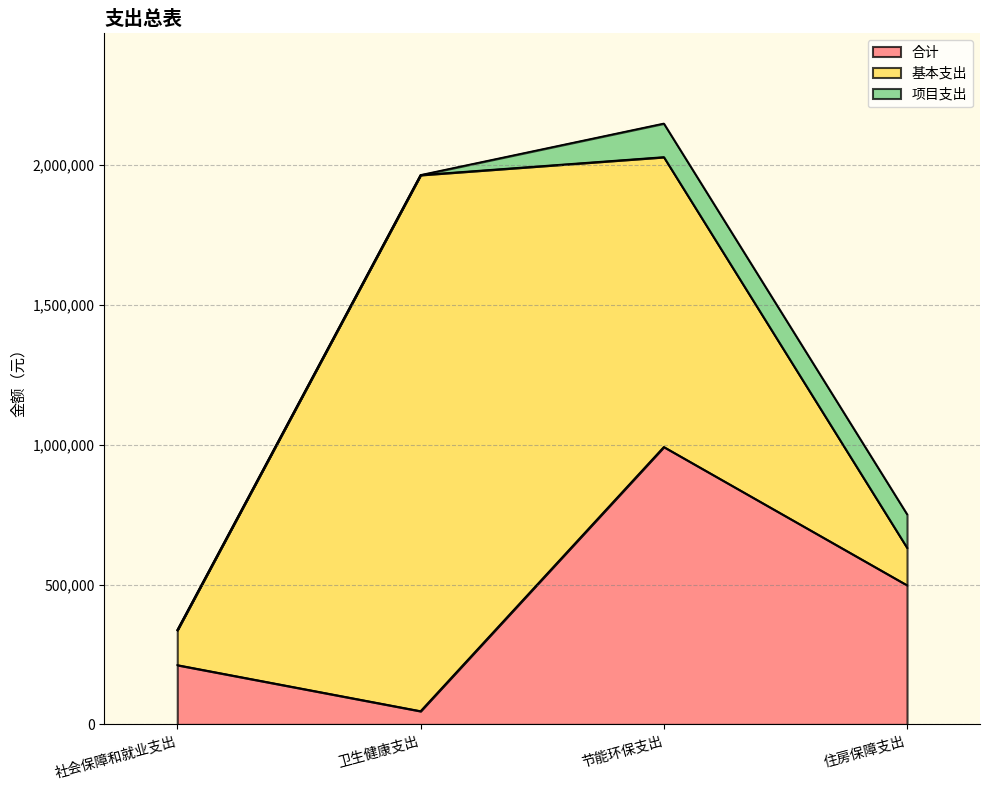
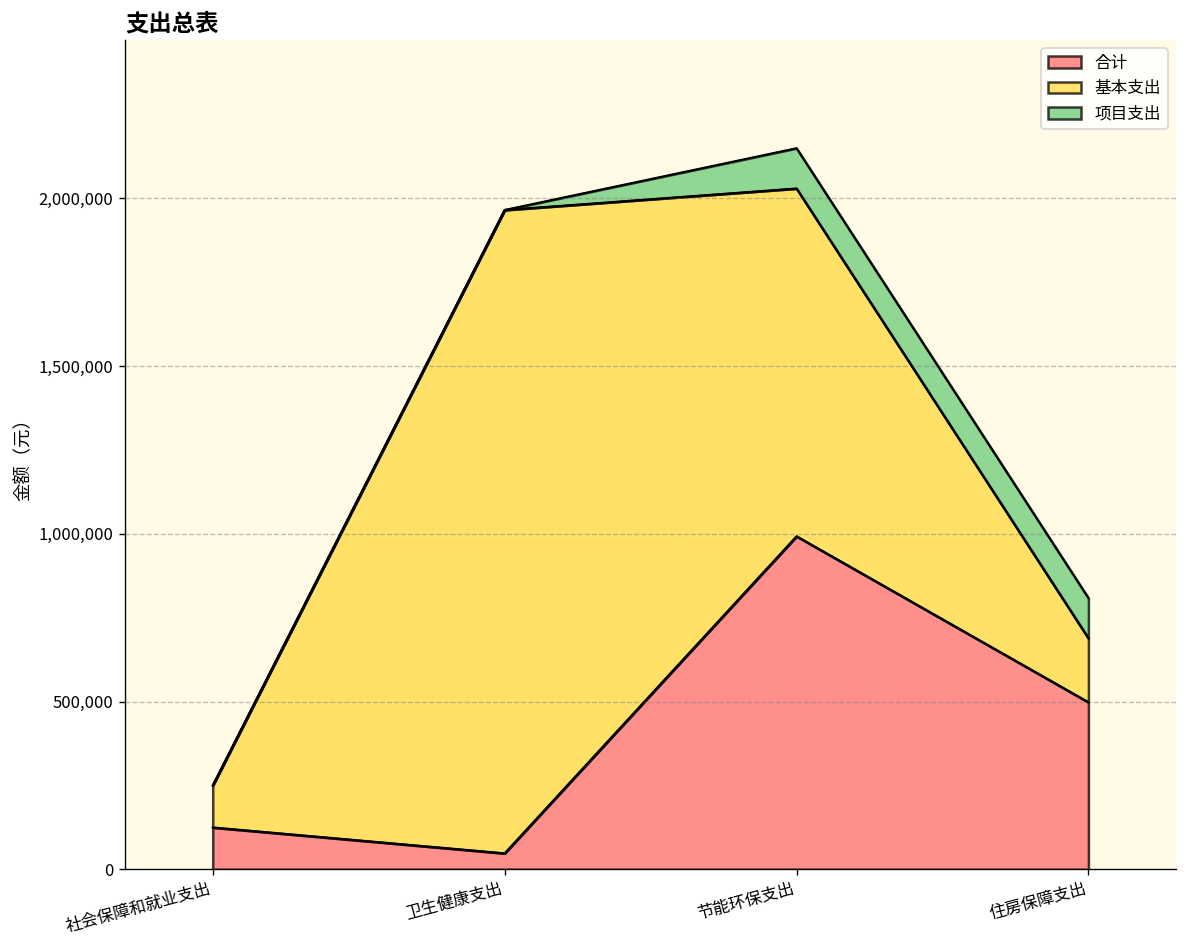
  {
    "合计": {
-     "社会保障和就业支出": "210,000",
+     "社会保障和就业支出": "120,000",
      "卫生健康支出": "50,000",
      "节能环保支出": "990,000",
      "住房保障支出": "500,000"
    },
    "基本支出": {
      "节能环保支出": "1,040,000",
-     "住房保障支出": "130,000"
+     "住房保障支出": "190,000"
    },
    "项目支出": {
      "节能环保支出": "120,000",
      "住房保障支出": "120,000"
    }
  }
